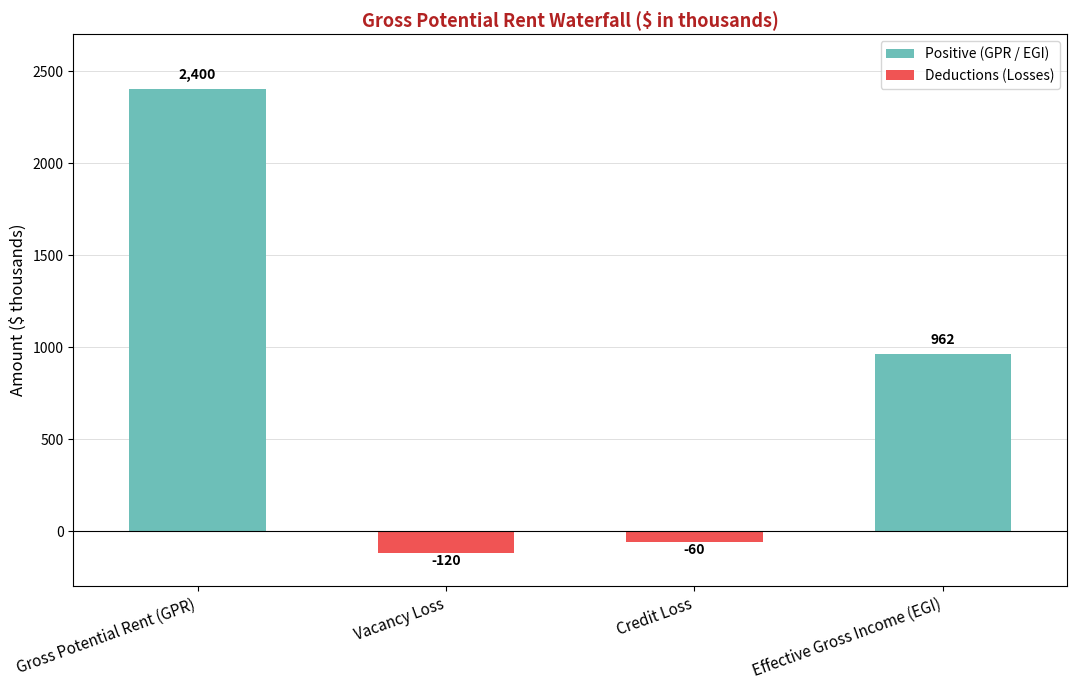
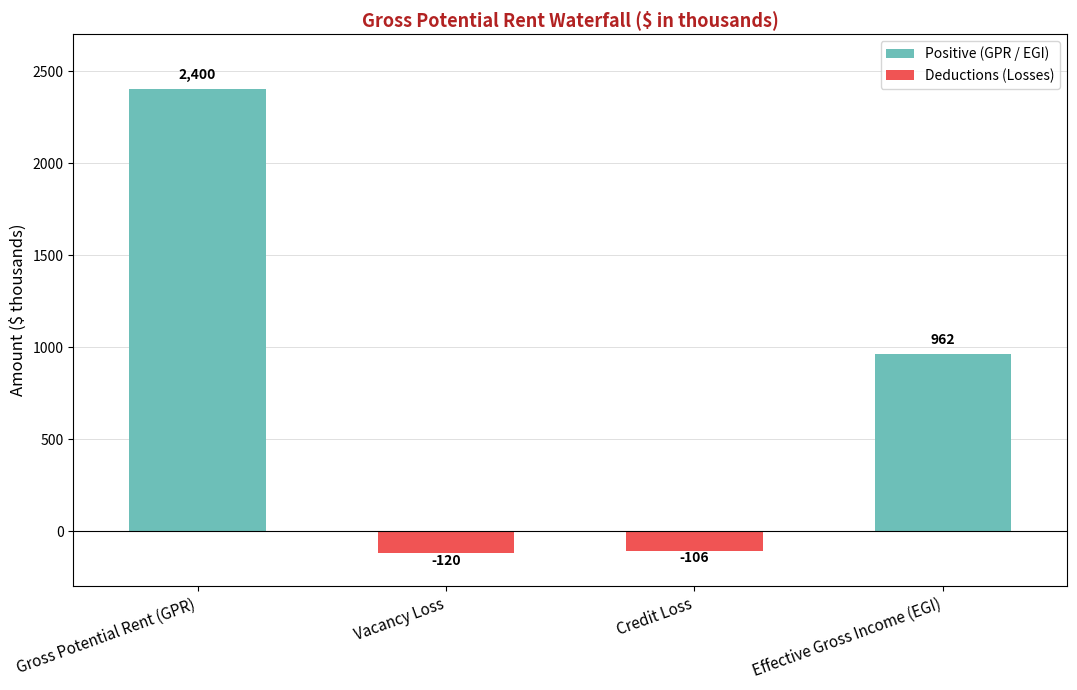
  {
    "Gross Potential Rent (GPR)": "2,400",
    "Vacancy Loss": "-120",
-   "Credit Loss": "-60",
+   "Credit Loss": "-106",
    "Effective Gross Income (EGI)": "962"
  }
